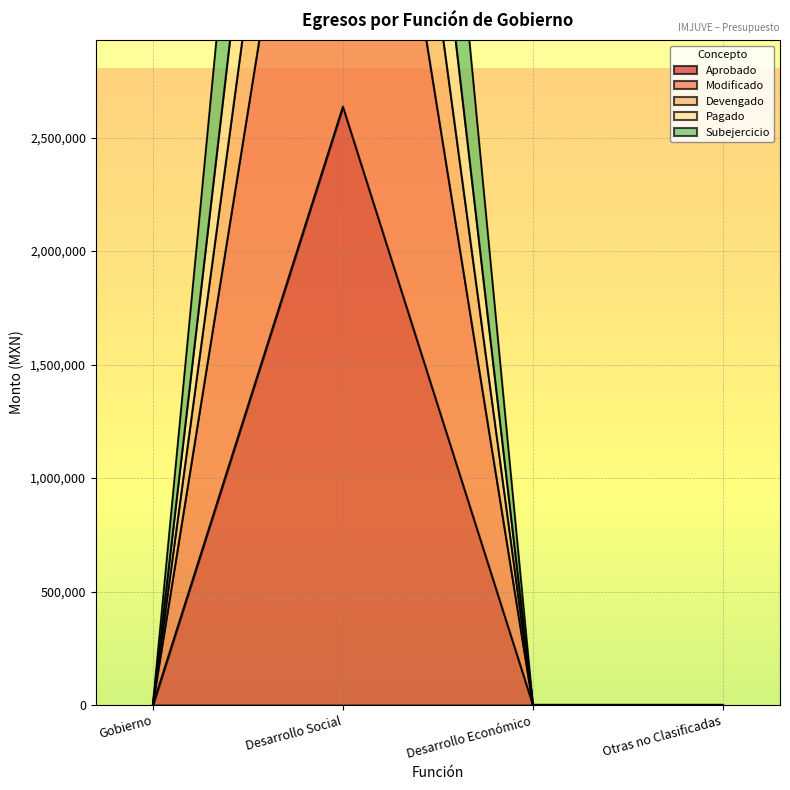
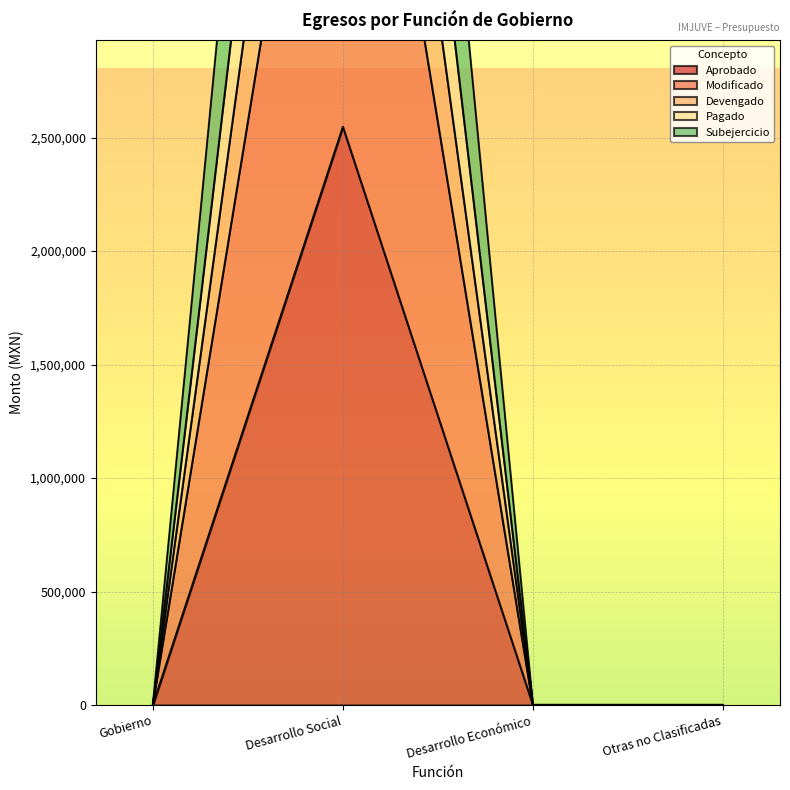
  {
    "Aprobado": {
-     "Desarrollo Social": "2,640,000"
+     "Desarrollo Social": "2,550,000"
    }
  }
